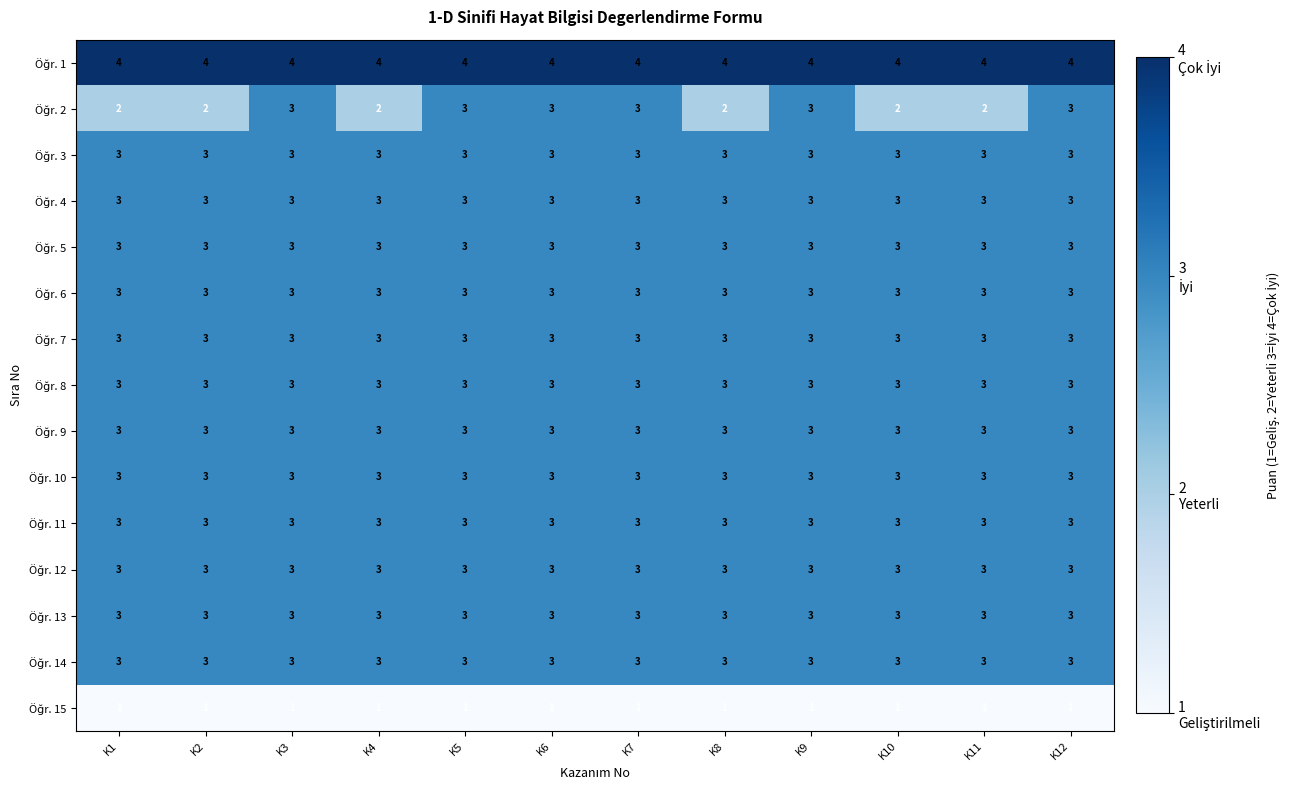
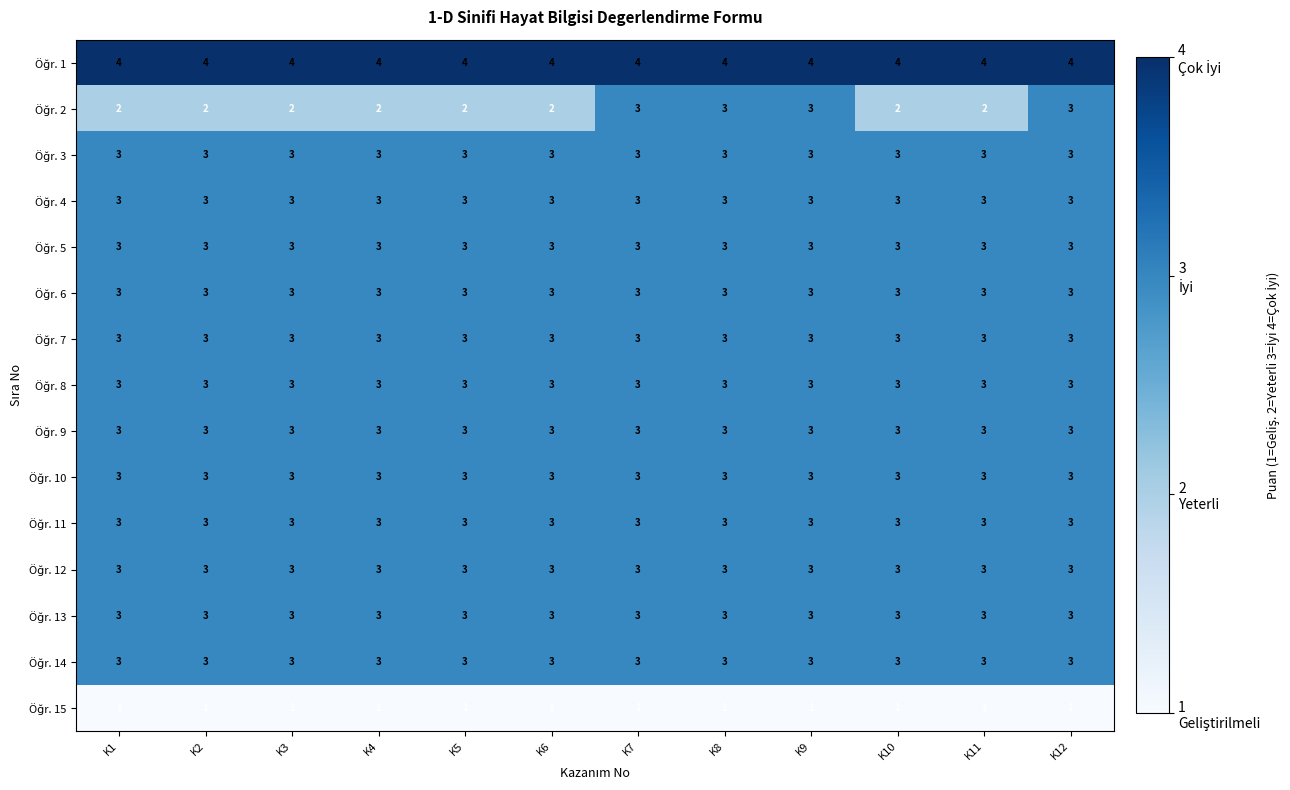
  {
    "Öğr. 1": {
      "K1": 4,
      "K2": 4,
      "K3": 4,
      "K4": 4,
      "K5": 4,
      "K6": 4,
      "K7": 4,
      "K8": 4,
      "K9": 4,
      "K10": 4,
      "K11": 4,
      "K12": 4
    },
    "Öğr. 2": {
      "K1": 2,
      "K2": 2,
-     "K3": 3,
+     "K3": 2,
      "K4": 2,
-     "K5": 3,
-     "K6": 3,
+     "K5": 2,
+     "K6": 2,
      "K7": 3,
-     "K8": 2,
+     "K8": 3,
      "K9": 3,
      "K10": 2,
      "K11": 2,
      "K12": 3
    },
    "Öğr. 3": {
      "K1": 3,
      "K2": 3,
      "K3": 3,
      "K4": 3,
      "K5": 3,
      "K6": 3,
      "K7": 3,
      "K8": 3,
      "K9": 3,
      "K10": 3,
      "K11": 3,
      "K12": 3
    },
    "Öğr. 4": {
      "K1": 3,
      "K2": 3,
      "K3": 3,
      "K4": 3,
      "K5": 3,
      "K6": 3,
      "K7": 3,
      "K8": 3,
      "K9": 3,
      "K10": 3,
      "K11": 3,
      "K12": 3
    },
    "Öğr. 5": {
      "K1": 3,
      "K2": 3,
      "K3": 3,
      "K4": 3,
      "K5": 3,
      "K6": 3,
      "K7": 3,
      "K8": 3,
      "K9": 3,
      "K10": 3,
      "K11": 3,
      "K12": 3
    },
    "Öğr. 6": {
      "K1": 3,
      "K2": 3,
      "K3": 3,
      "K4": 3,
      "K5": 3,
      "K6": 3,
      "K7": 3,
      "K8": 3,
      "K9": 3,
      "K10": 3,
      "K11": 3,
      "K12": 3
    },
    "Öğr. 7": {
      "K1": 3,
      "K2": 3,
      "K3": 3,
      "K4": 3,
      "K5": 3,
      "K6": 3,
      "K7": 3,
      "K8": 3,
      "K9": 3,
      "K10": 3,
      "K11": 3,
      "K12": 3
    },
    "Öğr. 8": {
      "K1": 3,
      "K2": 3,
      "K3": 3,
      "K4": 3,
      "K5": 3,
      "K6": 3,
      "K7": 3,
      "K8": 3,
      "K9": 3,
      "K10": 3,
      "K11": 3,
      "K12": 3
    },
    "Öğr. 9": {
      "K1": 3,
      "K2": 3,
      "K3": 3,
      "K4": 3,
      "K5": 3,
      "K6": 3,
      "K7": 3,
      "K8": 3,
      "K9": 3,
      "K10": 3,
      "K11": 3,
      "K12": 3
    },
    "Öğr. 10": {
      "K1": 3,
      "K2": 3,
      "K3": 3,
      "K4": 3,
      "K5": 3,
      "K6": 3,
      "K7": 3,
      "K8": 3,
      "K9": 3,
      "K10": 3,
      "K11": 3,
      "K12": 3
    },
    "Öğr. 11": {
      "K1": 3,
      "K2": 3,
      "K3": 3,
      "K4": 3,
      "K5": 3,
      "K6": 3,
      "K7": 3,
      "K8": 3,
      "K9": 3,
      "K10": 3,
      "K11": 3,
      "K12": 3
    },
    "Öğr. 12": {
      "K1": 3,
      "K2": 3,
      "K3": 3,
      "K4": 3,
      "K5": 3,
      "K6": 3,
      "K7": 3,
      "K8": 3,
      "K9": 3,
      "K10": 3,
      "K11": 3,
      "K12": 3
    },
    "Öğr. 13": {
      "K1": 3,
      "K2": 3,
      "K3": 3,
      "K4": 3,
      "K5": 3,
      "K6": 3,
      "K7": 3,
      "K8": 3,
      "K9": 3,
      "K10": 3,
      "K11": 3,
      "K12": 3
    },
    "Öğr. 14": {
      "K1": 3,
      "K2": 3,
      "K3": 3,
      "K4": 3,
      "K5": 3,
      "K6": 3,
      "K7": 3,
      "K8": 3,
      "K9": 3,
      "K10": 3,
      "K11": 3,
      "K12": 3
    }
  }
